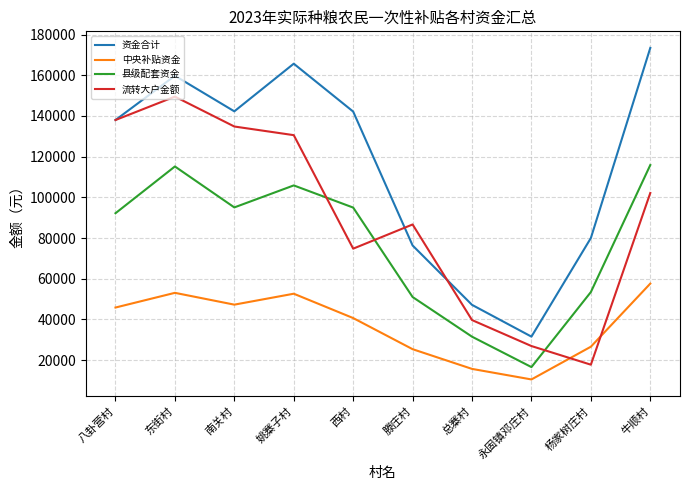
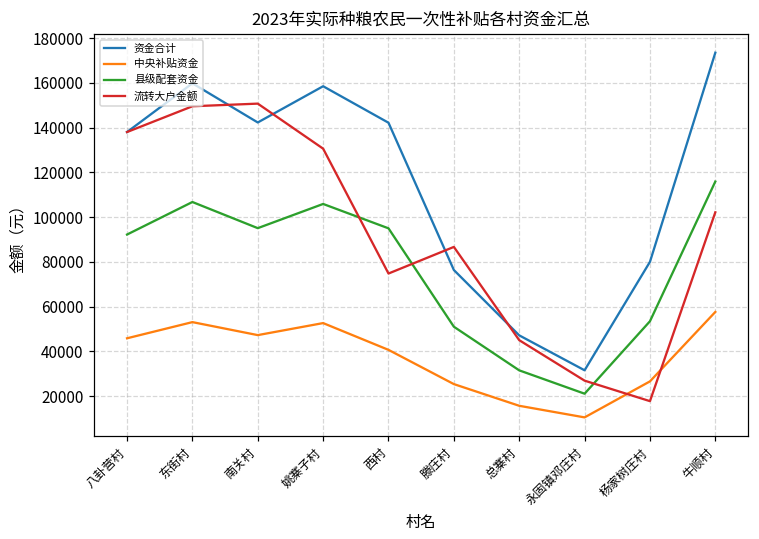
  {
    "资金合计": {
      "南关村": 142000,
-     "姚寨子村": 166000,
+     "姚寨子村": 158000,
      "西村": 142000,
      "滕庄村": 76000,
      "总寨村": 47000,
      "永固镇邓庄村": 32000,
      "杨家树庄村": 80000,
      "牛顺村": 173000
    },
    "中央补贴资金": {
      "八卦营村": 46000,
      "东街村": 53000,
      "南关村": 47000,
      "姚寨子村": 53000,
      "西村": 41000,
      "滕庄村": 25000,
      "总寨村": 16000,
      "永固镇邓庄村": 10000,
      "杨家树庄村": 27000,
      "牛顺村": 58000
    },
    "县级配套资金": {
      "八卦营村": 92000,
-     "东街村": 115000,
+     "东街村": 107000,
      "南关村": 95000,
      "姚寨子村": 106000,
      "西村": 95000,
      "滕庄村": 51000,
      "总寨村": 31000,
-     "永固镇邓庄村": 17000,
+     "永固镇邓庄村": 21000,
      "杨家树庄村": 53000,
      "牛顺村": 116000
    },
    "流转大户金额": {
-     "南关村": 135000,
+     "南关村": 151000,
      "姚寨子村": 131000,
      "西村": 75000,
      "滕庄村": 87000,
-     "总寨村": 40000,
+     "总寨村": 45000,
      "永固镇邓庄村": 27000,
      "杨家树庄村": 18000,
      "牛顺村": 102000
    }
  }
